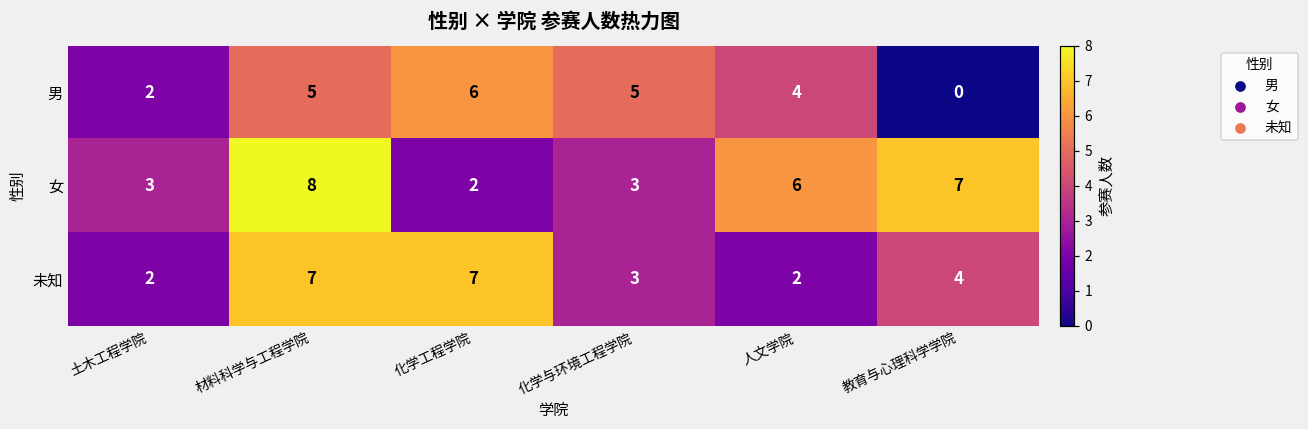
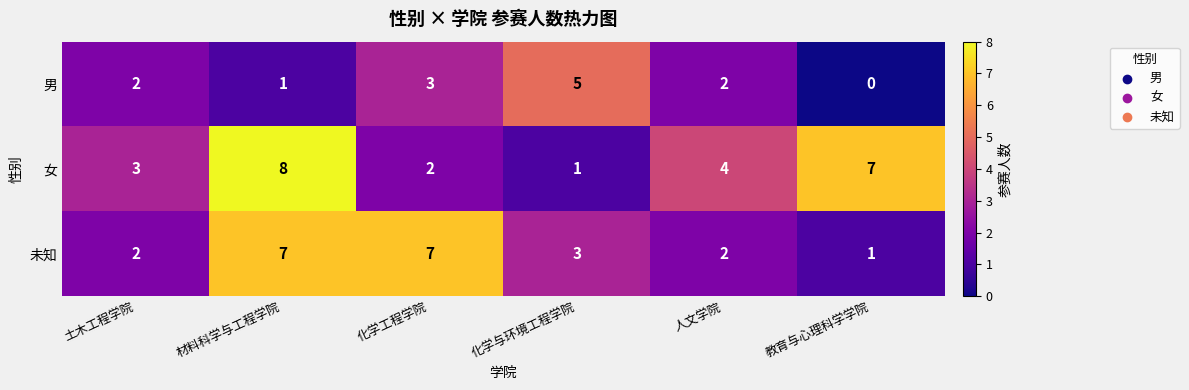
  {
    "男": {
      "土木工程学院": 2,
-     "材料科学与工程学院": 5,
-     "化学工程学院": 6,
+     "材料科学与工程学院": 1,
+     "化学工程学院": 3,
      "化学与环境工程学院": 5,
-     "人文学院": 4,
+     "人文学院": 2,
      "教育与心理科学学院": 0
    },
    "女": {
      "土木工程学院": 3,
      "材料科学与工程学院": 8,
      "化学工程学院": 2,
-     "化学与环境工程学院": 3,
-     "人文学院": 6,
+     "化学与环境工程学院": 1,
+     "人文学院": 4,
      "教育与心理科学学院": 7
    },
    "未知": {
      "土木工程学院": 2,
      "材料科学与工程学院": 7,
      "化学工程学院": 7,
      "化学与环境工程学院": 3,
      "人文学院": 2,
-     "教育与心理科学学院": 4
+     "教育与心理科学学院": 1
    }
  }
